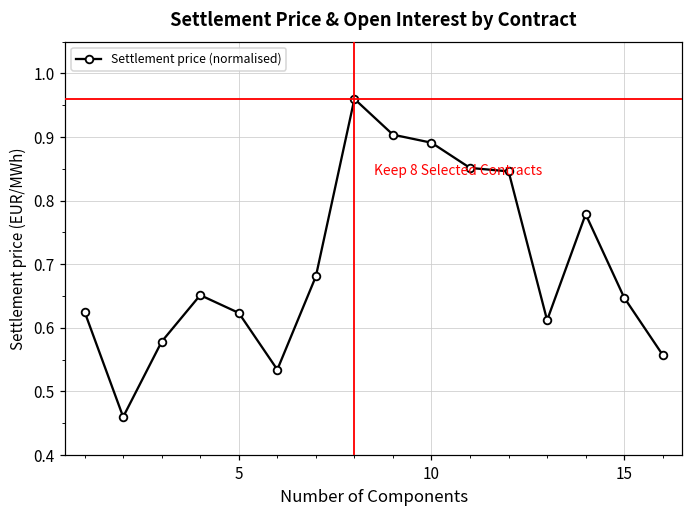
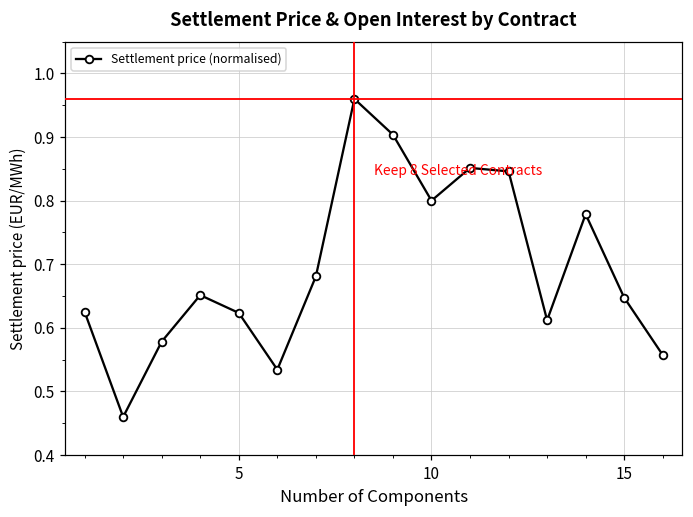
  {
    "5": 0.62,
-   "10": 0.89,
+   "10": 0.80,
    "15": 0.65
  }
